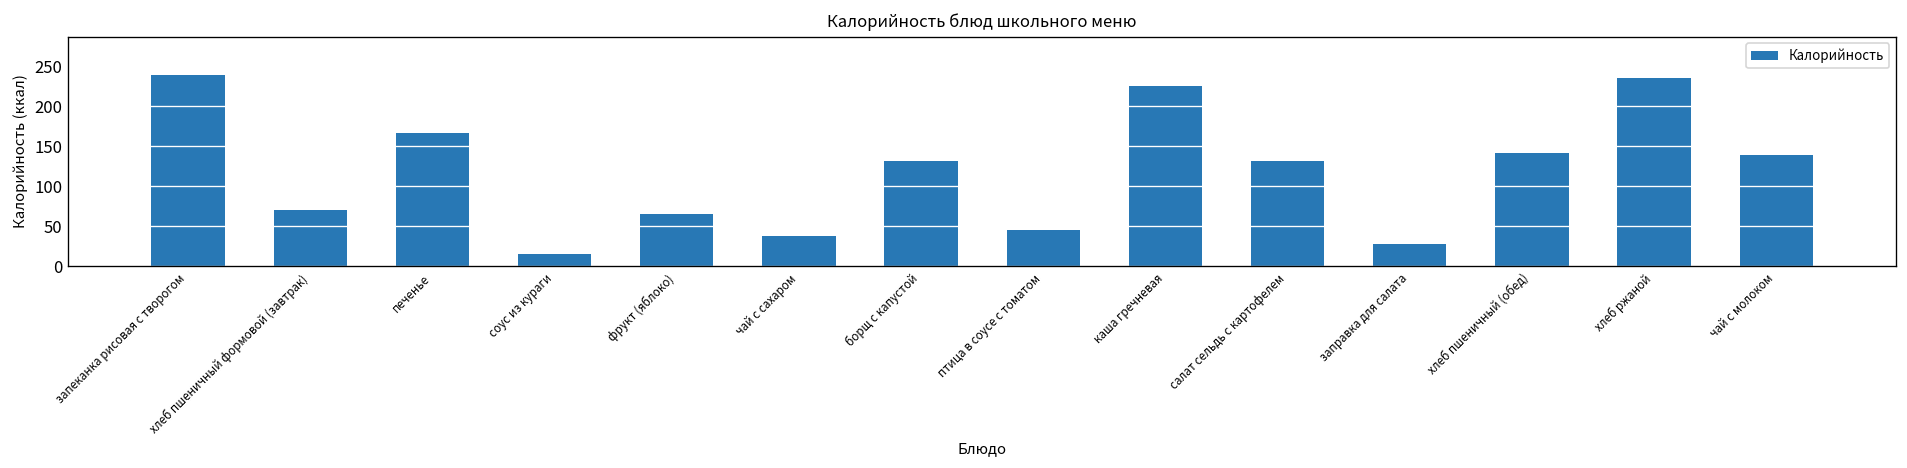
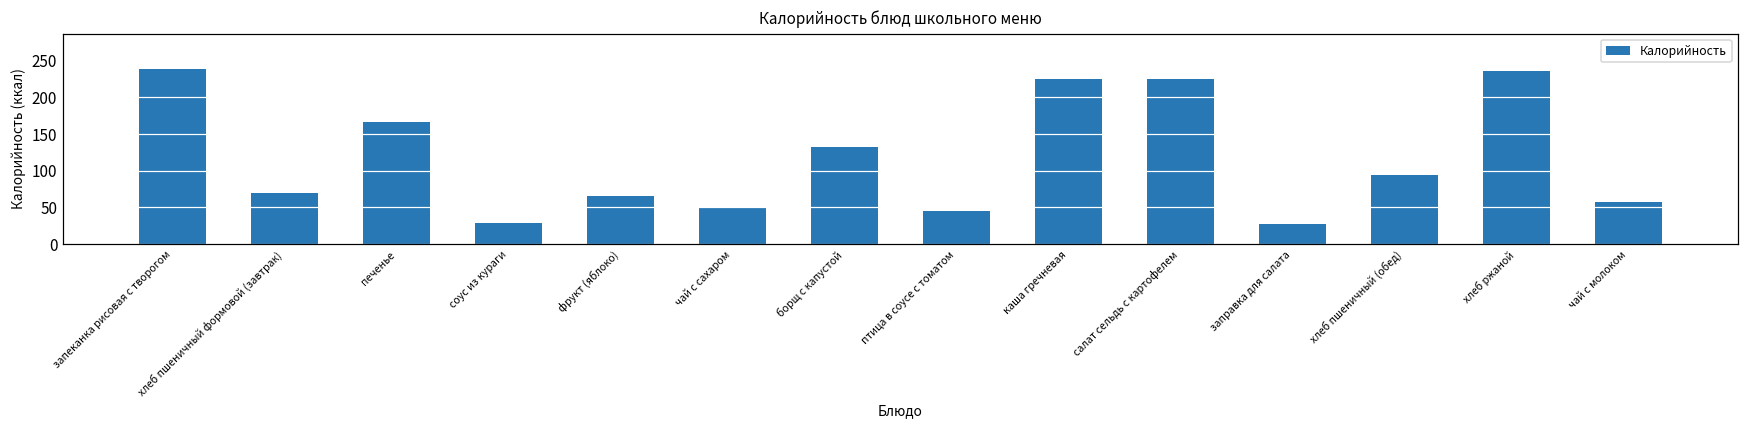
  {
    "запеканка рисовая с творогом": 240,
    "хлеб пшеничный формовой (завтрак)": 70,
    "печенье": 170,
-   "соус из кураги": 20,
+   "соус из кураги": 30,
    "фрукт (яблоко)": 70,
-   "чай с сахаром": 40,
+   "чай с сахаром": 50,
    "борщ с капустой": 130,
    "птица в соусе с томатом": 50,
    "каша гречневая": 220,
-   "салат сельдь с картофелем": 130,
+   "салат сельдь с картофелем": 230,
    "заправка для салата": 30,
-   "хлеб пшеничный (обед)": 140,
+   "хлеб пшеничный (обед)": 90,
    "хлеб ржаной": 240,
-   "чай с молоком": 140
+   "чай с молоком": 60
  }
